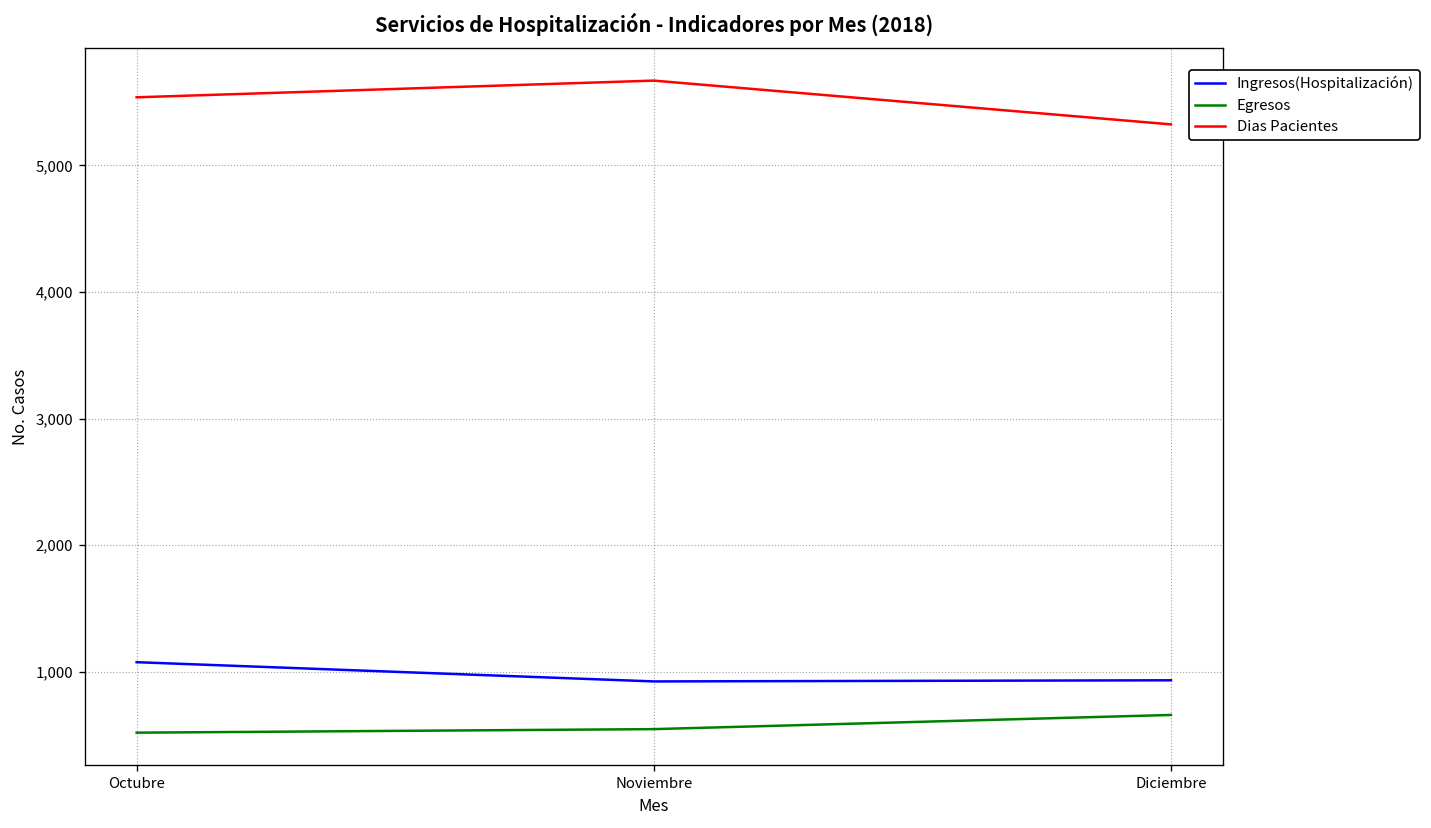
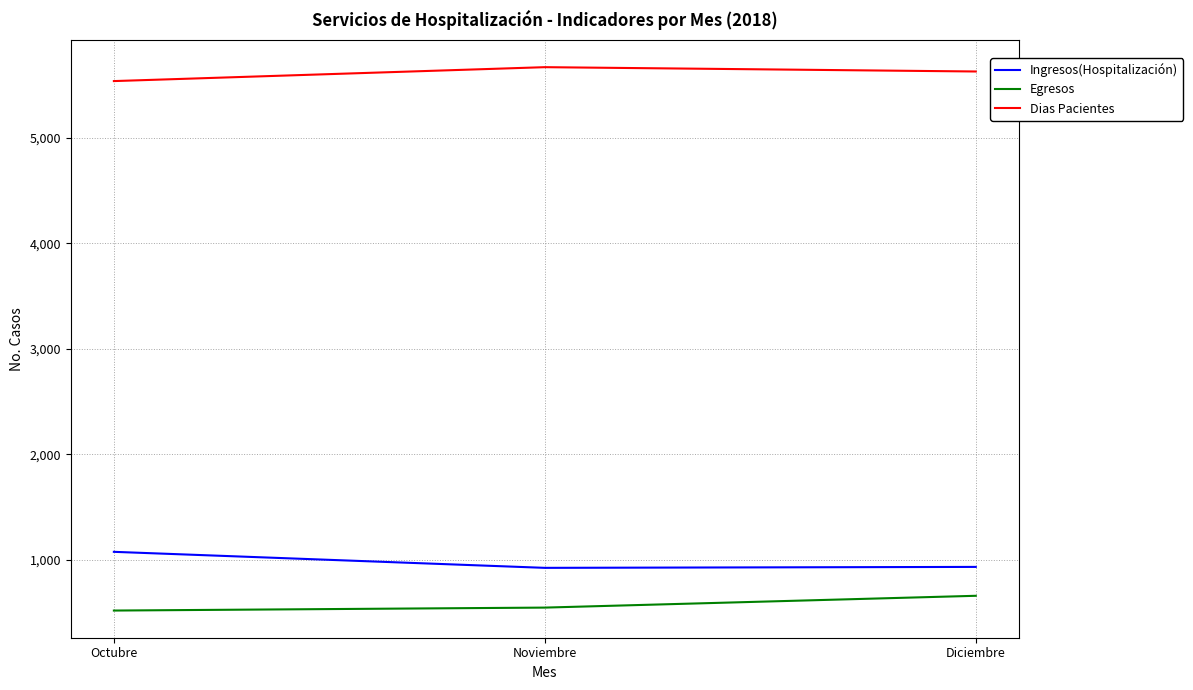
  {
    "Ingresos(Hospitalización)": {
      "Octubre": "1,070",
      "Noviembre": "920",
      "Diciembre": "930"
    },
    "Egresos": {
      "Octubre": "520",
      "Noviembre": "550",
      "Diciembre": "660"
    },
    "Dias Pacientes": {
      "Octubre": "5,540",
      "Noviembre": "5,670",
-     "Diciembre": "5,330"
+     "Diciembre": "5,630"
    }
  }
